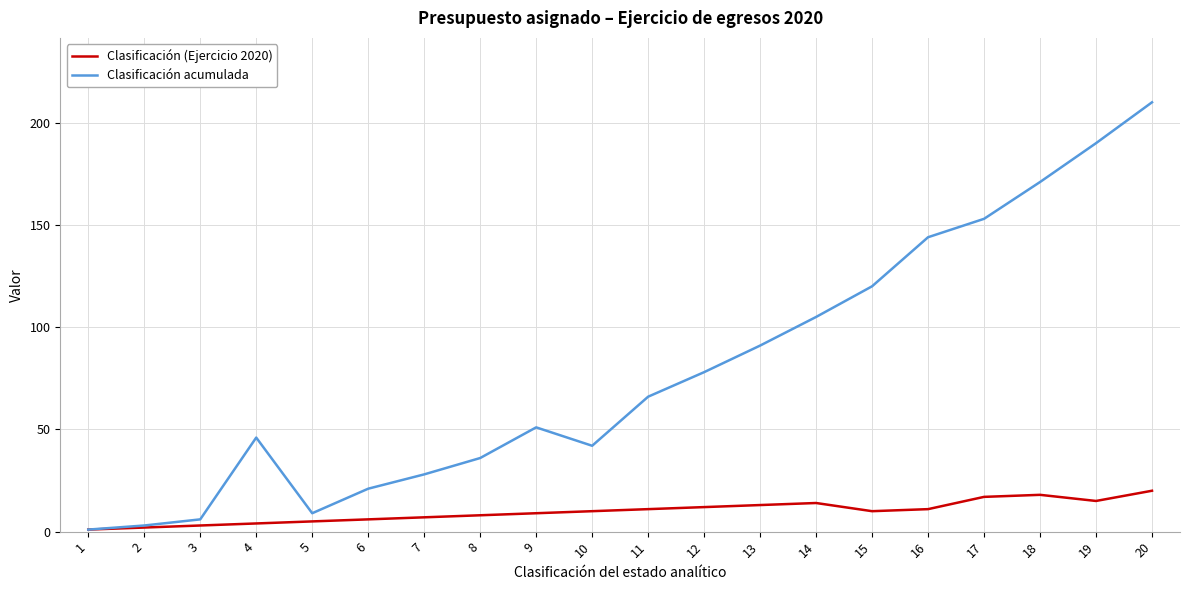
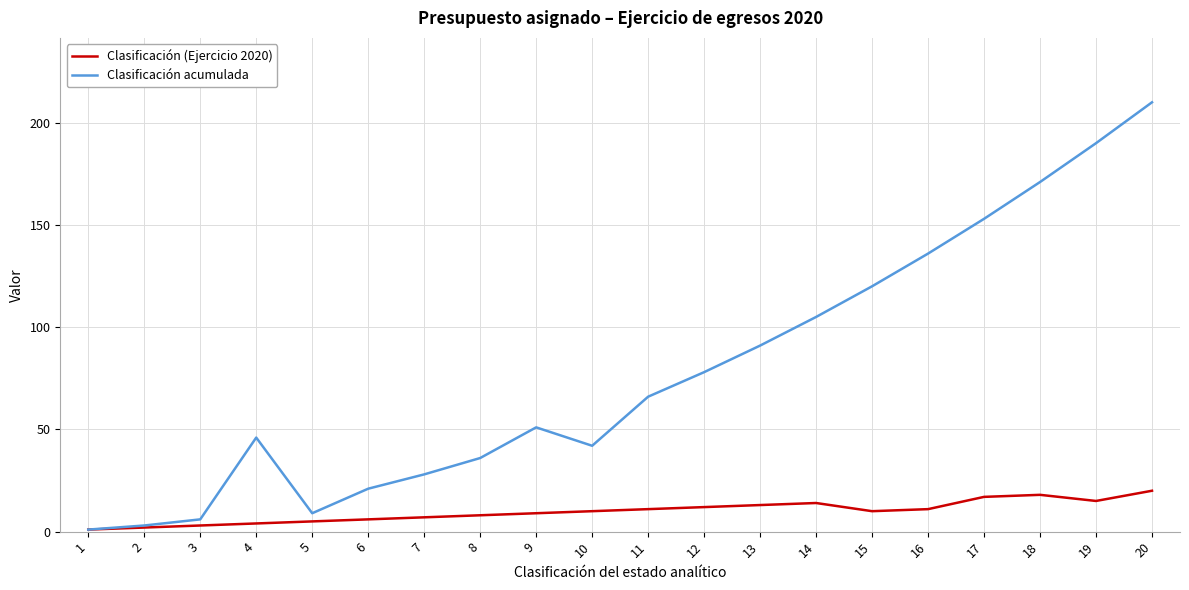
  {
    "Clasificación (Ejercicio 2020)": {
      "3": 3,
      "4": 4,
      "5": 5,
      "6": 6,
      "7": 7,
      "8": 8,
      "9": 9,
      "10": 10,
      "11": 11,
      "12": 12,
      "13": 13,
      "14": 14,
      "15": 10,
      "16": 11,
      "17": 17,
      "18": 18,
      "19": 15,
      "20": 20
    },
    "Clasificación acumulada": {
      "3": 6,
      "4": 46,
      "5": 9,
      "6": 21,
      "7": 28,
      "8": 36,
      "9": 51,
      "10": 42,
      "11": 66,
      "12": 78,
      "13": 91,
      "14": 105,
      "15": 120,
-     "16": 144,
+     "16": 136,
      "17": 153,
      "18": 171,
      "19": 190,
      "20": 210
    }
  }
